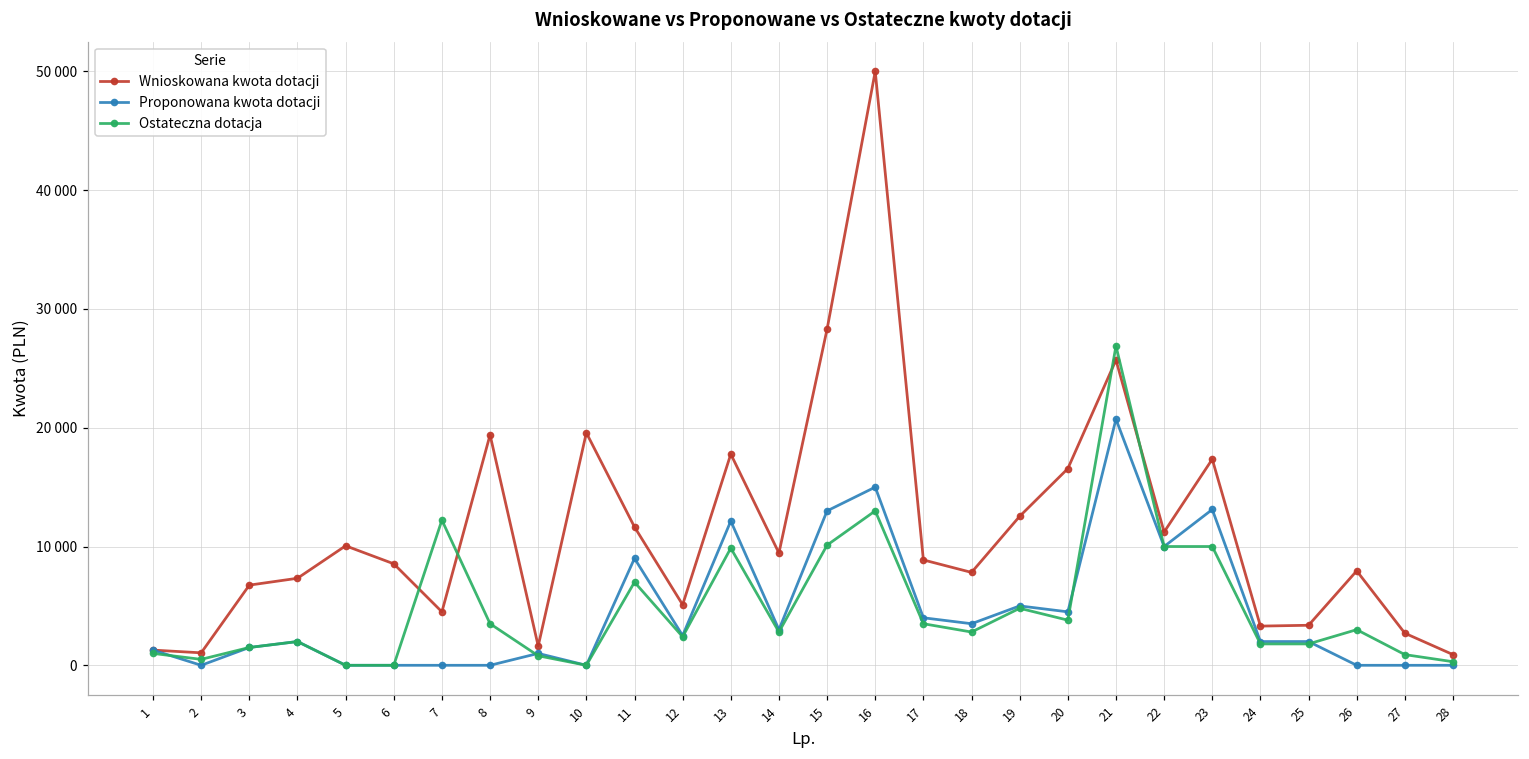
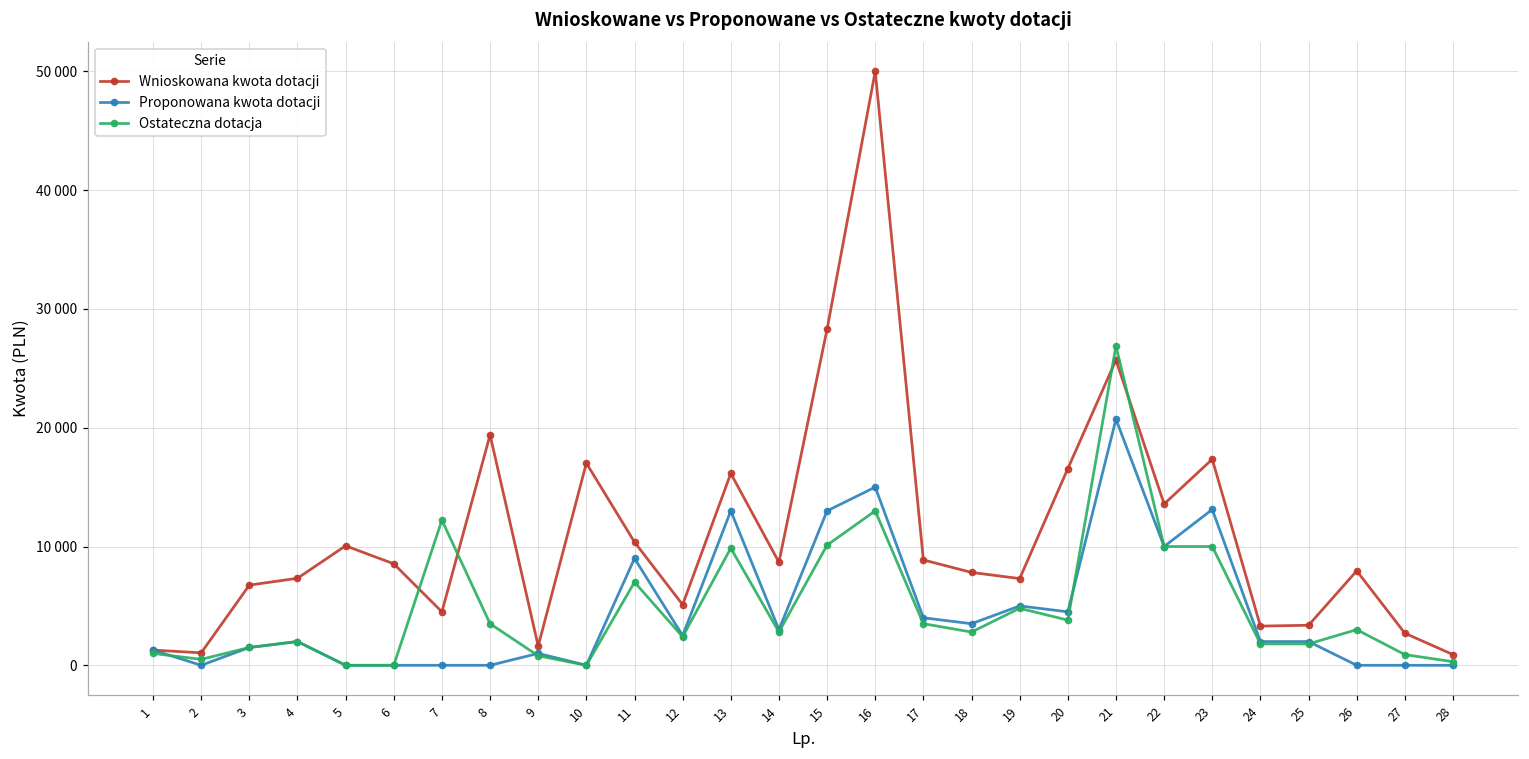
  {
    "Wnioskowana kwota dotacji": {
      "2": 1100,
      "3": 6700,
      "4": 7300,
      "5": 10100,
      "6": 8500,
      "7": 4500,
      "8": 19400,
      "9": 1600,
-     "10": 19600,
-     "11": 11600,
+     "10": 17000,
+     "11": 10400,
      "12": 5100,
-     "13": 17800,
-     "14": 9500,
+     "13": 16200,
+     "14": 8700,
      "15": 28300,
      "16": 50000,
      "17": 8900,
      "18": 7800,
-     "19": 12500,
+     "19": 7300,
      "20": 16600,
      "21": 25700,
-     "22": 11200,
+     "22": 13600,
      "23": 17400,
      "24": 3300,
      "25": 3400,
      "26": 8000,
      "27": 2700,
      "28": 900
    },
    "Proponowana kwota dotacji": {
      "2": 0,
      "7": 0,
      "8": 0,
      "11": 9000,
-     "13": 12100,
+     "13": 13000,
      "15": 13000,
      "16": 15000,
      "17": 4000,
      "18": 3500,
      "20": 4500,
      "21": 20700,
      "23": 13100,
      "26": 0,
      "27": 0,
      "28": 0
    },
    "Ostateczna dotacja": {
      "1": 1000,
      "2": 500,
      "7": 12200,
      "8": 3500,
      "11": 7000,
      "13": 9900,
      "15": 10100,
      "16": 13000,
      "17": 3500,
      "18": 2800,
      "20": 3800,
      "21": 26900,
      "23": 10000,
      "26": 3000,
      "27": 900,
      "28": 300
    }
  }
